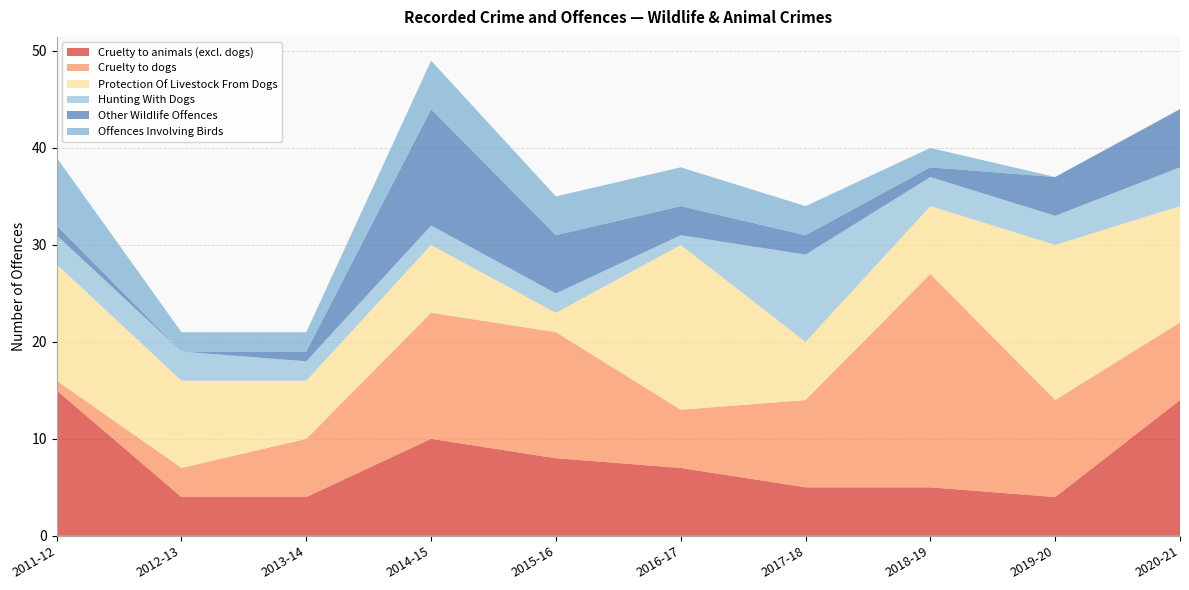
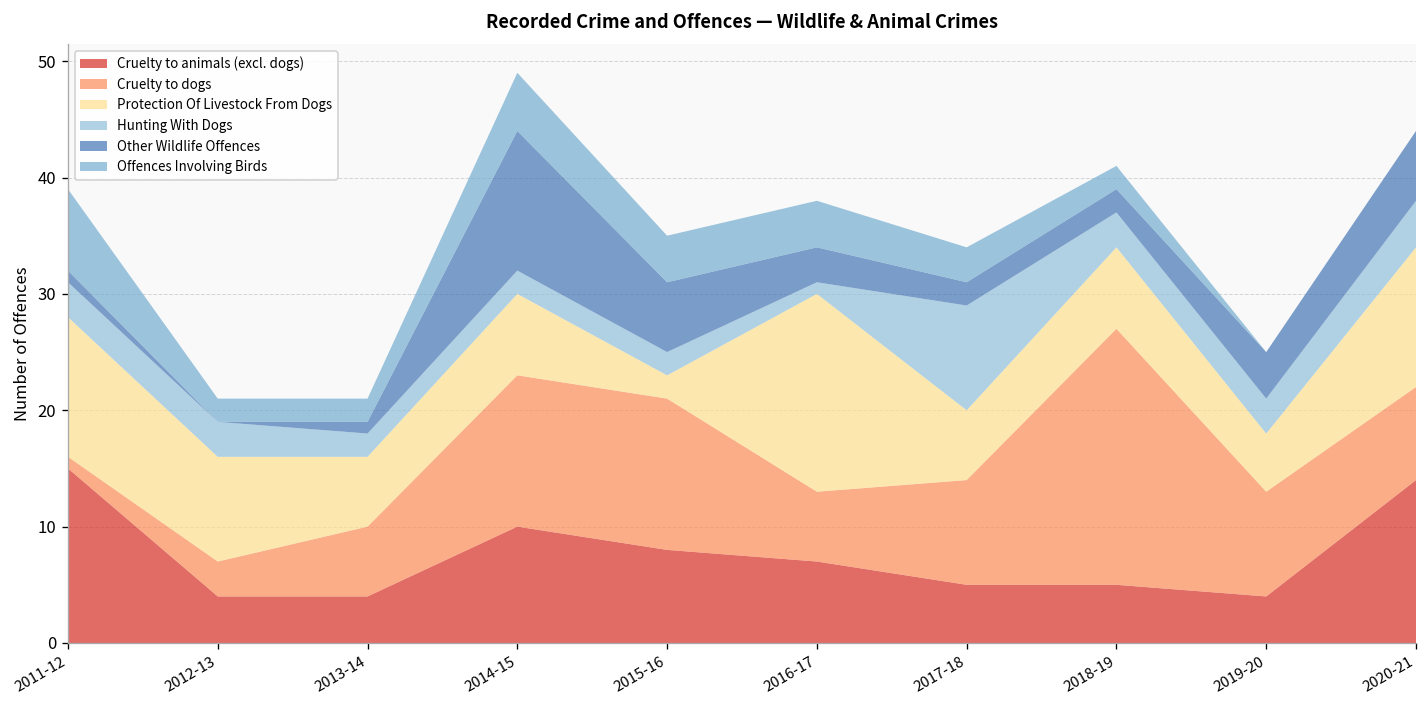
  {
    "Cruelty to animals (excl. dogs)": {
      "2011-12": 15,
      "2012-13": 4,
      "2013-14": 4,
      "2014-15": 10,
      "2015-16": 8,
      "2016-17": 7,
      "2017-18": 5,
      "2018-19": 5,
      "2019-20": 4,
      "2020-21": 14
    },
    "Cruelty to dogs": {
      "2011-12": 1,
      "2012-13": 3,
      "2013-14": 6,
      "2014-15": 13,
      "2015-16": 13,
      "2016-17": 6,
      "2017-18": 9,
      "2018-19": 22,
-     "2019-20": 10,
+     "2019-20": 9,
      "2020-21": 8
    },
    "Protection Of Livestock From Dogs": {
      "2011-12": 12,
      "2012-13": 9,
      "2013-14": 6,
      "2014-15": 7,
      "2015-16": 2,
      "2016-17": 17,
      "2017-18": 6,
      "2018-19": 7,
-     "2019-20": 16,
+     "2019-20": 5,
      "2020-21": 12
    },
    "Other Wildlife Offences": {
      "2011-12": 1,
      "2013-14": 1,
      "2014-15": 12,
      "2015-16": 6,
      "2016-17": 3,
      "2017-18": 2,
-     "2018-19": 1
+     "2018-19": 2
    }
  }
